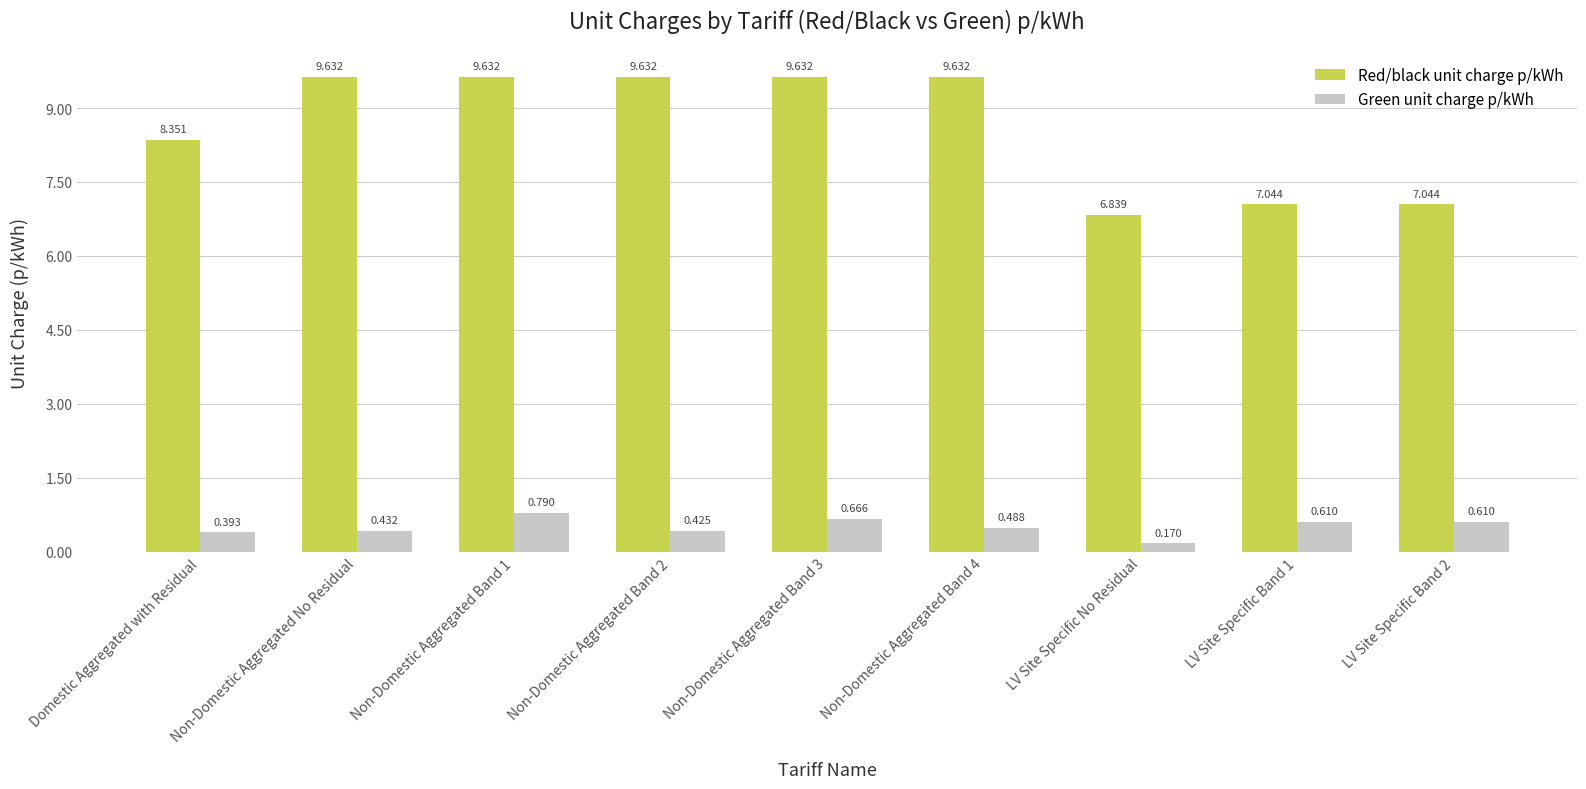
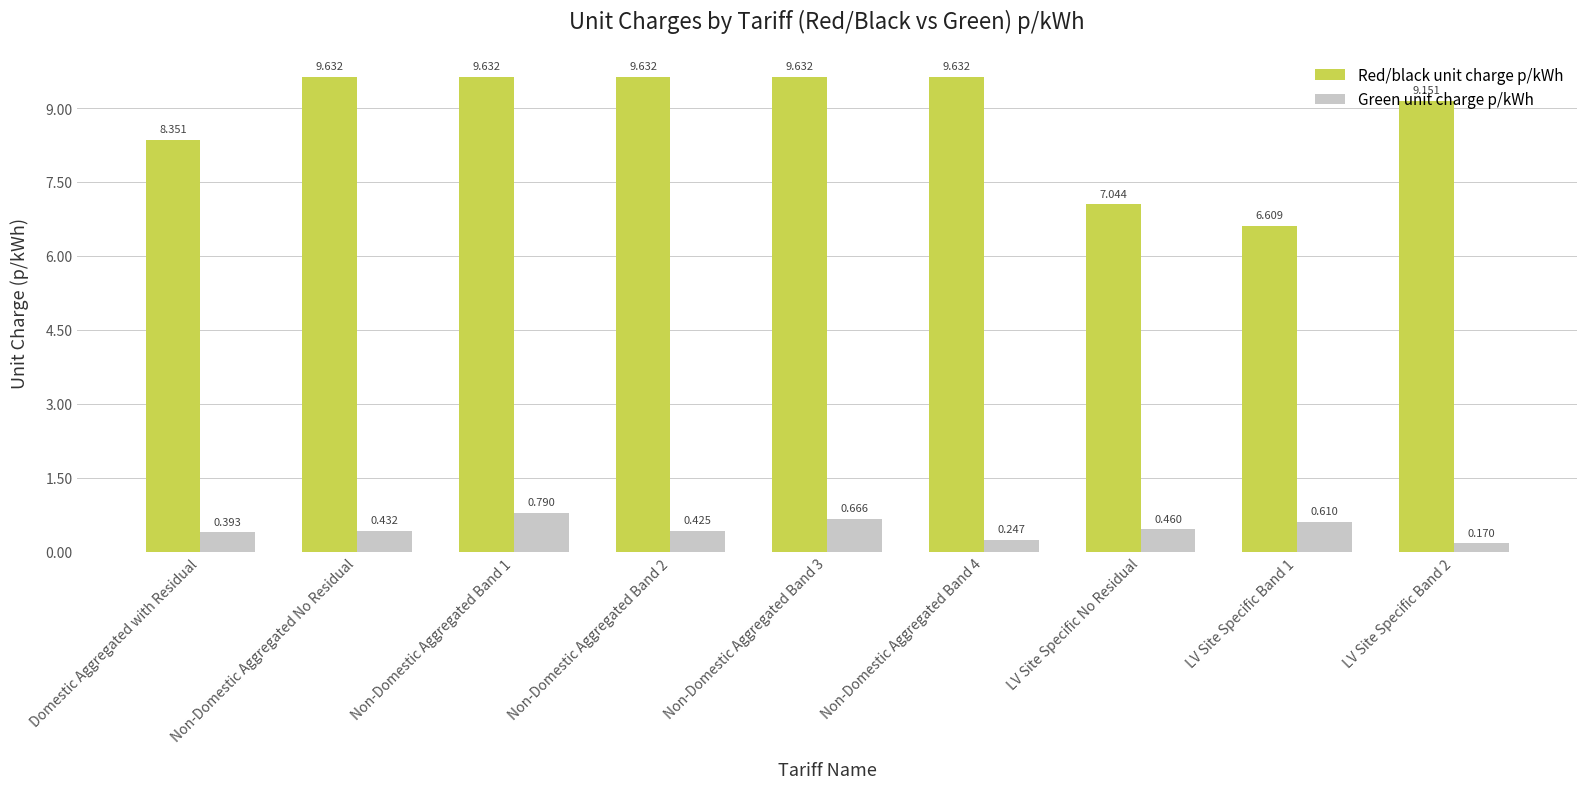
  {
    "Red/black unit charge p/kWh": {
      "Domestic Aggregated with Residual": 8.351,
      "Non-Domestic Aggregated No Residual": 9.632,
      "Non-Domestic Aggregated Band 1": 9.632,
      "Non-Domestic Aggregated Band 2": 9.632,
      "Non-Domestic Aggregated Band 3": 9.632,
      "Non-Domestic Aggregated Band 4": 9.632,
-     "LV Site Specific No Residual": 6.839,
-     "LV Site Specific Band 1": 7.044,
-     "LV Site Specific Band 2": 7.044
+     "LV Site Specific No Residual": 7.044,
+     "LV Site Specific Band 1": 6.609,
+     "LV Site Specific Band 2": 9.151
    },
    "Green unit charge p/kWh": {
      "Domestic Aggregated with Residual": 0.393,
      "Non-Domestic Aggregated No Residual": 0.432,
      "Non-Domestic Aggregated Band 1": 0.790,
      "Non-Domestic Aggregated Band 2": 0.425,
      "Non-Domestic Aggregated Band 3": 0.666,
-     "Non-Domestic Aggregated Band 4": 0.488,
-     "LV Site Specific No Residual": 0.170,
+     "Non-Domestic Aggregated Band 4": 0.247,
+     "LV Site Specific No Residual": 0.460,
      "LV Site Specific Band 1": 0.610,
-     "LV Site Specific Band 2": 0.610
+     "LV Site Specific Band 2": 0.170
    }
  }
